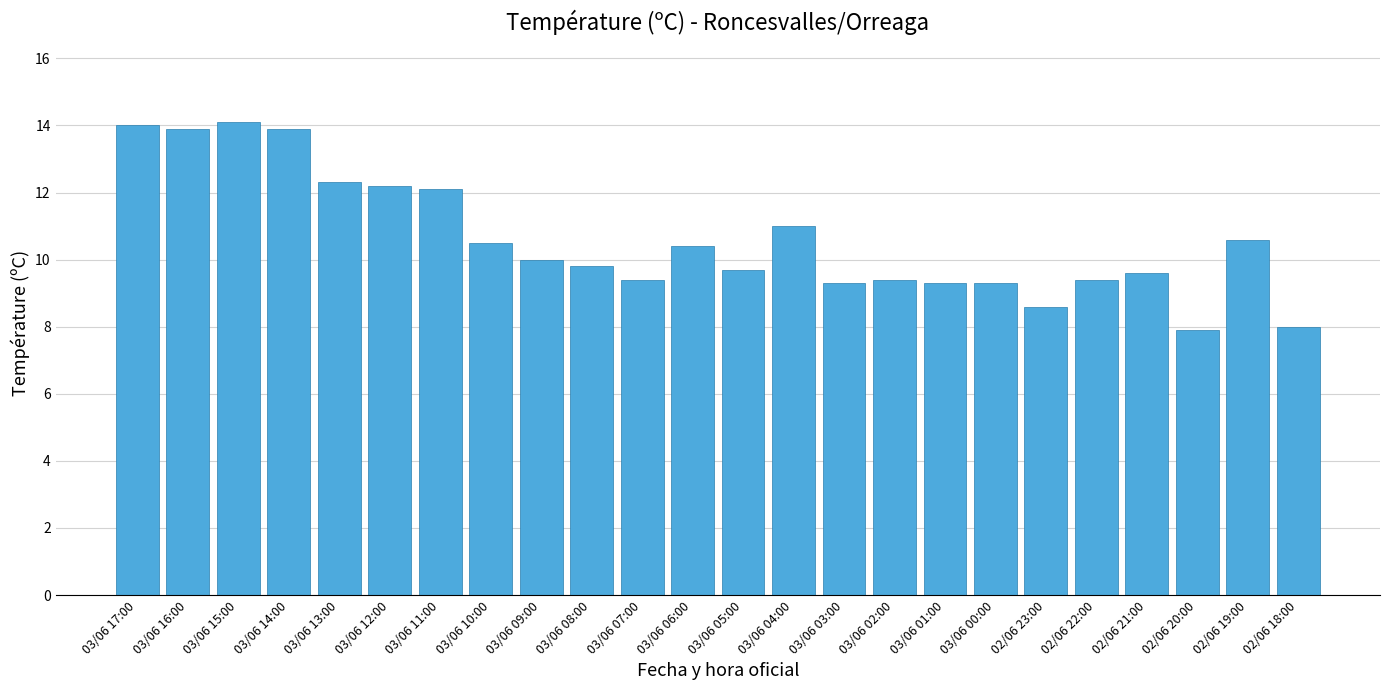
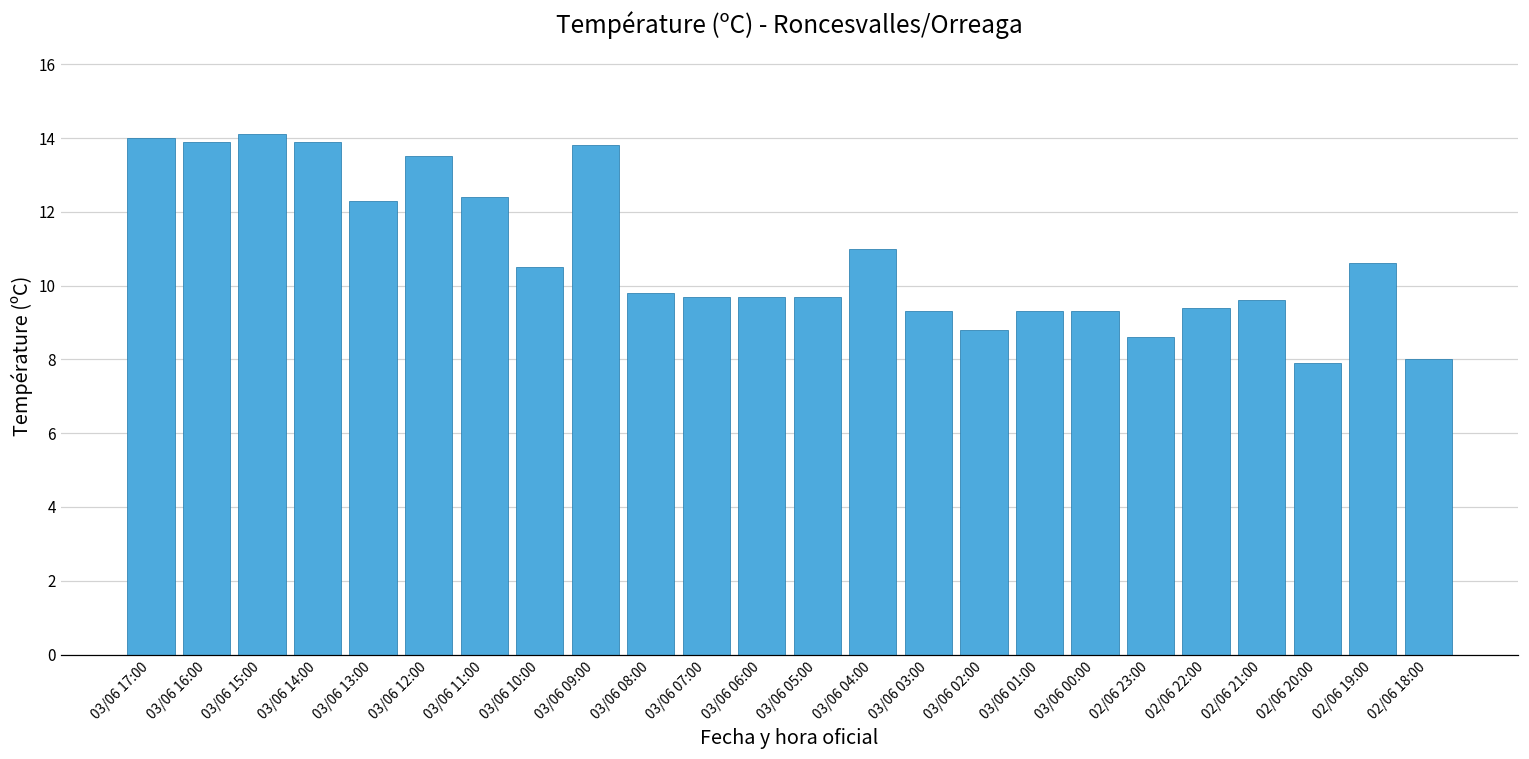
  {
    "03/06 17:00": 14.0,
    "03/06 16:00": 13.9,
    "03/06 15:00": 14.1,
    "03/06 14:00": 13.9,
    "03/06 13:00": 12.3,
-   "03/06 12:00": 12.2,
-   "03/06 11:00": 12.1,
+   "03/06 12:00": 13.5,
+   "03/06 11:00": 12.4,
    "03/06 10:00": 10.5,
-   "03/06 09:00": 10.0,
+   "03/06 09:00": 13.8,
    "03/06 08:00": 9.8,
-   "03/06 07:00": 9.4,
-   "03/06 06:00": 10.4,
+   "03/06 07:00": 9.7,
+   "03/06 06:00": 9.7,
    "03/06 05:00": 9.7,
    "03/06 04:00": 11.0,
    "03/06 03:00": 9.3,
-   "03/06 02:00": 9.4,
+   "03/06 02:00": 8.8,
    "03/06 01:00": 9.3,
    "03/06 00:00": 9.3,
    "02/06 23:00": 8.6,
    "02/06 22:00": 9.4,
    "02/06 21:00": 9.6,
    "02/06 20:00": 7.9,
    "02/06 19:00": 10.6,
    "02/06 18:00": 8.0
  }
